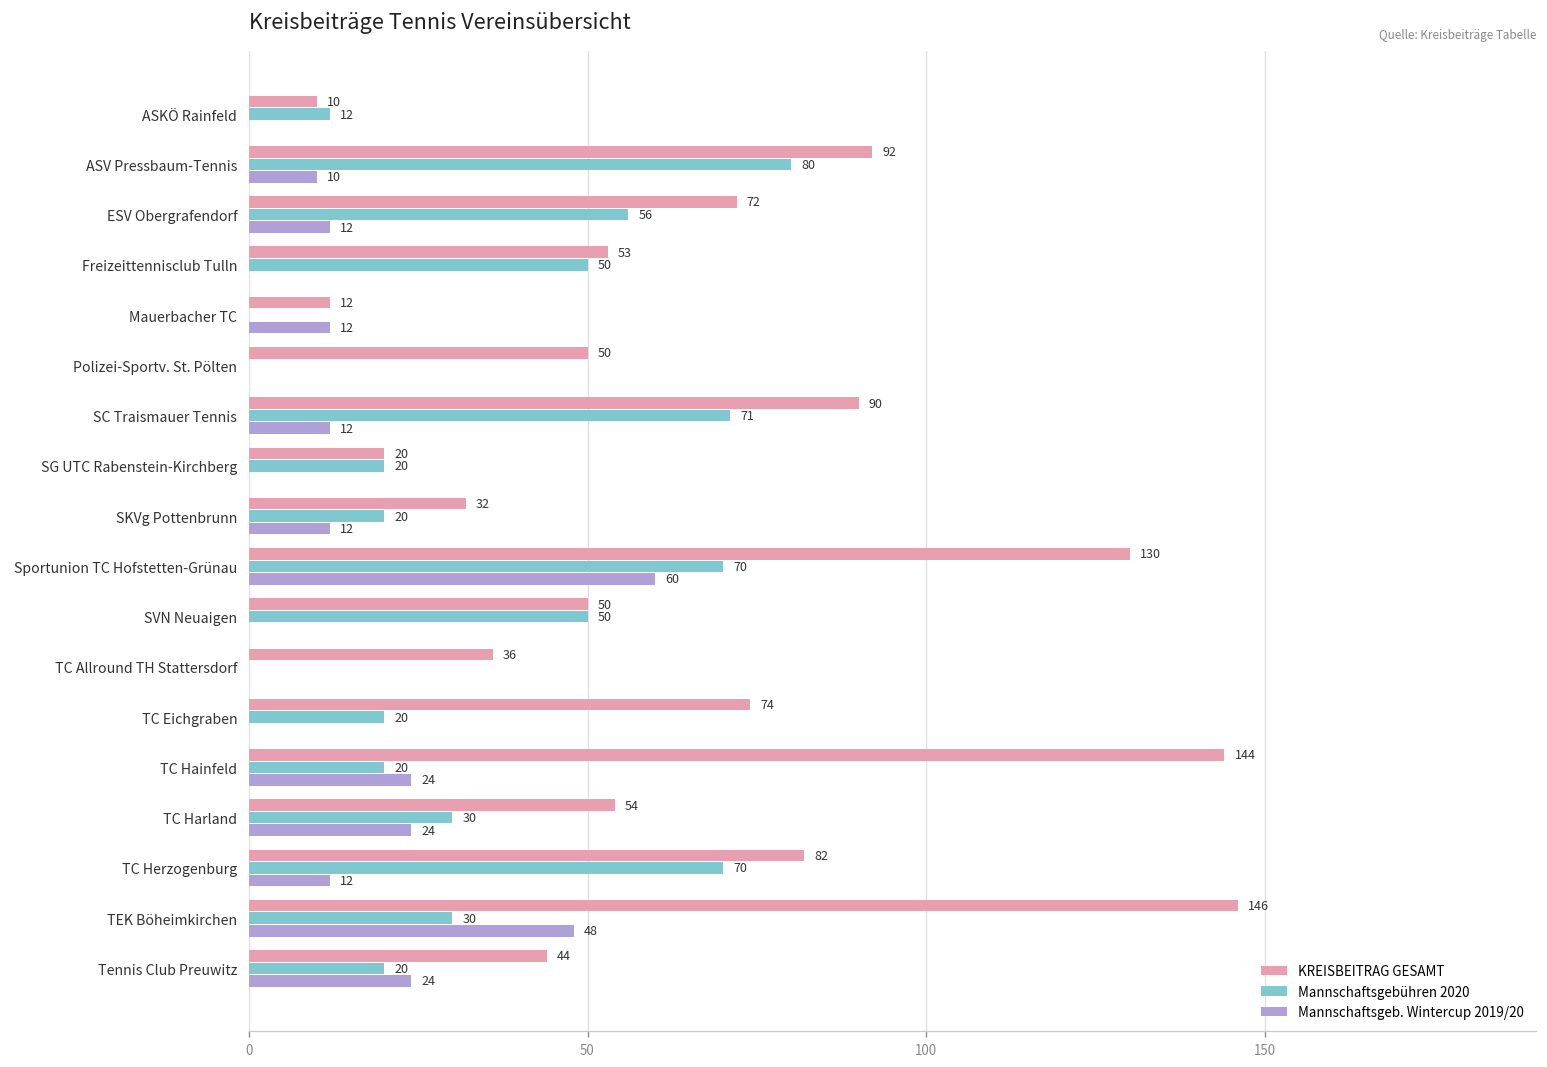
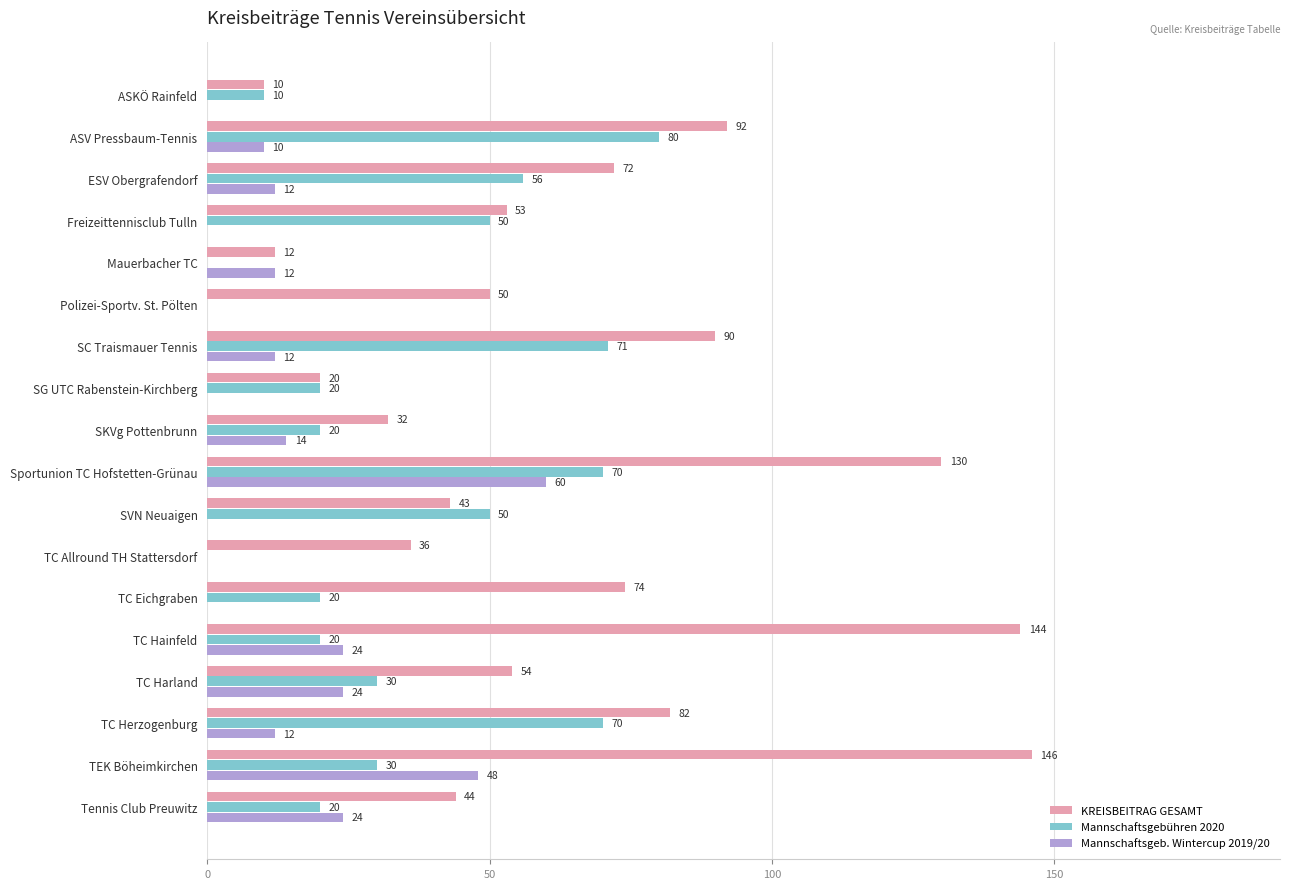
  {
    "KREISBEITRAG GESAMT": {
      "ASKÖ Rainfeld": 10,
      "ASV Pressbaum-Tennis": 92,
      "ESV Obergrafendorf": 72,
      "Freizeittennisclub Tulln": 53,
      "Mauerbacher TC": 12,
      "Polizei-Sportv. St. Pölten": 50,
      "SC Traismauer Tennis": 90,
      "SG UTC Rabenstein-Kirchberg": 20,
      "SKVg Pottenbrunn": 32,
      "Sportunion TC Hofstetten-Grünau": 130,
-     "SVN Neuaigen": 50,
+     "SVN Neuaigen": 43,
      "TC Allround TH Stattersdorf": 36,
      "TC Eichgraben": 74,
      "TC Hainfeld": 144,
      "TC Harland": 54,
      "TC Herzogenburg": 82,
      "TEK Böheimkirchen": 146,
      "Tennis Club Preuwitz": 44
    },
    "Mannschaftsgebühren 2020": {
-     "ASKÖ Rainfeld": 12,
+     "ASKÖ Rainfeld": 10,
      "ASV Pressbaum-Tennis": 80,
      "ESV Obergrafendorf": 56,
      "Freizeittennisclub Tulln": 50,
      "SC Traismauer Tennis": 71,
      "SG UTC Rabenstein-Kirchberg": 20,
      "SKVg Pottenbrunn": 20,
      "Sportunion TC Hofstetten-Grünau": 70,
      "SVN Neuaigen": 50,
      "TC Eichgraben": 20,
      "TC Hainfeld": 20,
      "TC Harland": 30,
      "TC Herzogenburg": 70,
      "TEK Böheimkirchen": 30,
      "Tennis Club Preuwitz": 20
    },
    "Mannschaftsgeb. Wintercup 2019/20": {
      "ASV Pressbaum-Tennis": 10,
      "ESV Obergrafendorf": 12,
      "Mauerbacher TC": 12,
      "SC Traismauer Tennis": 12,
-     "SKVg Pottenbrunn": 12,
+     "SKVg Pottenbrunn": 14,
      "Sportunion TC Hofstetten-Grünau": 60,
      "TC Hainfeld": 24,
      "TC Harland": 24,
      "TC Herzogenburg": 12,
      "TEK Böheimkirchen": 48,
      "Tennis Club Preuwitz": 24
    }
  }
